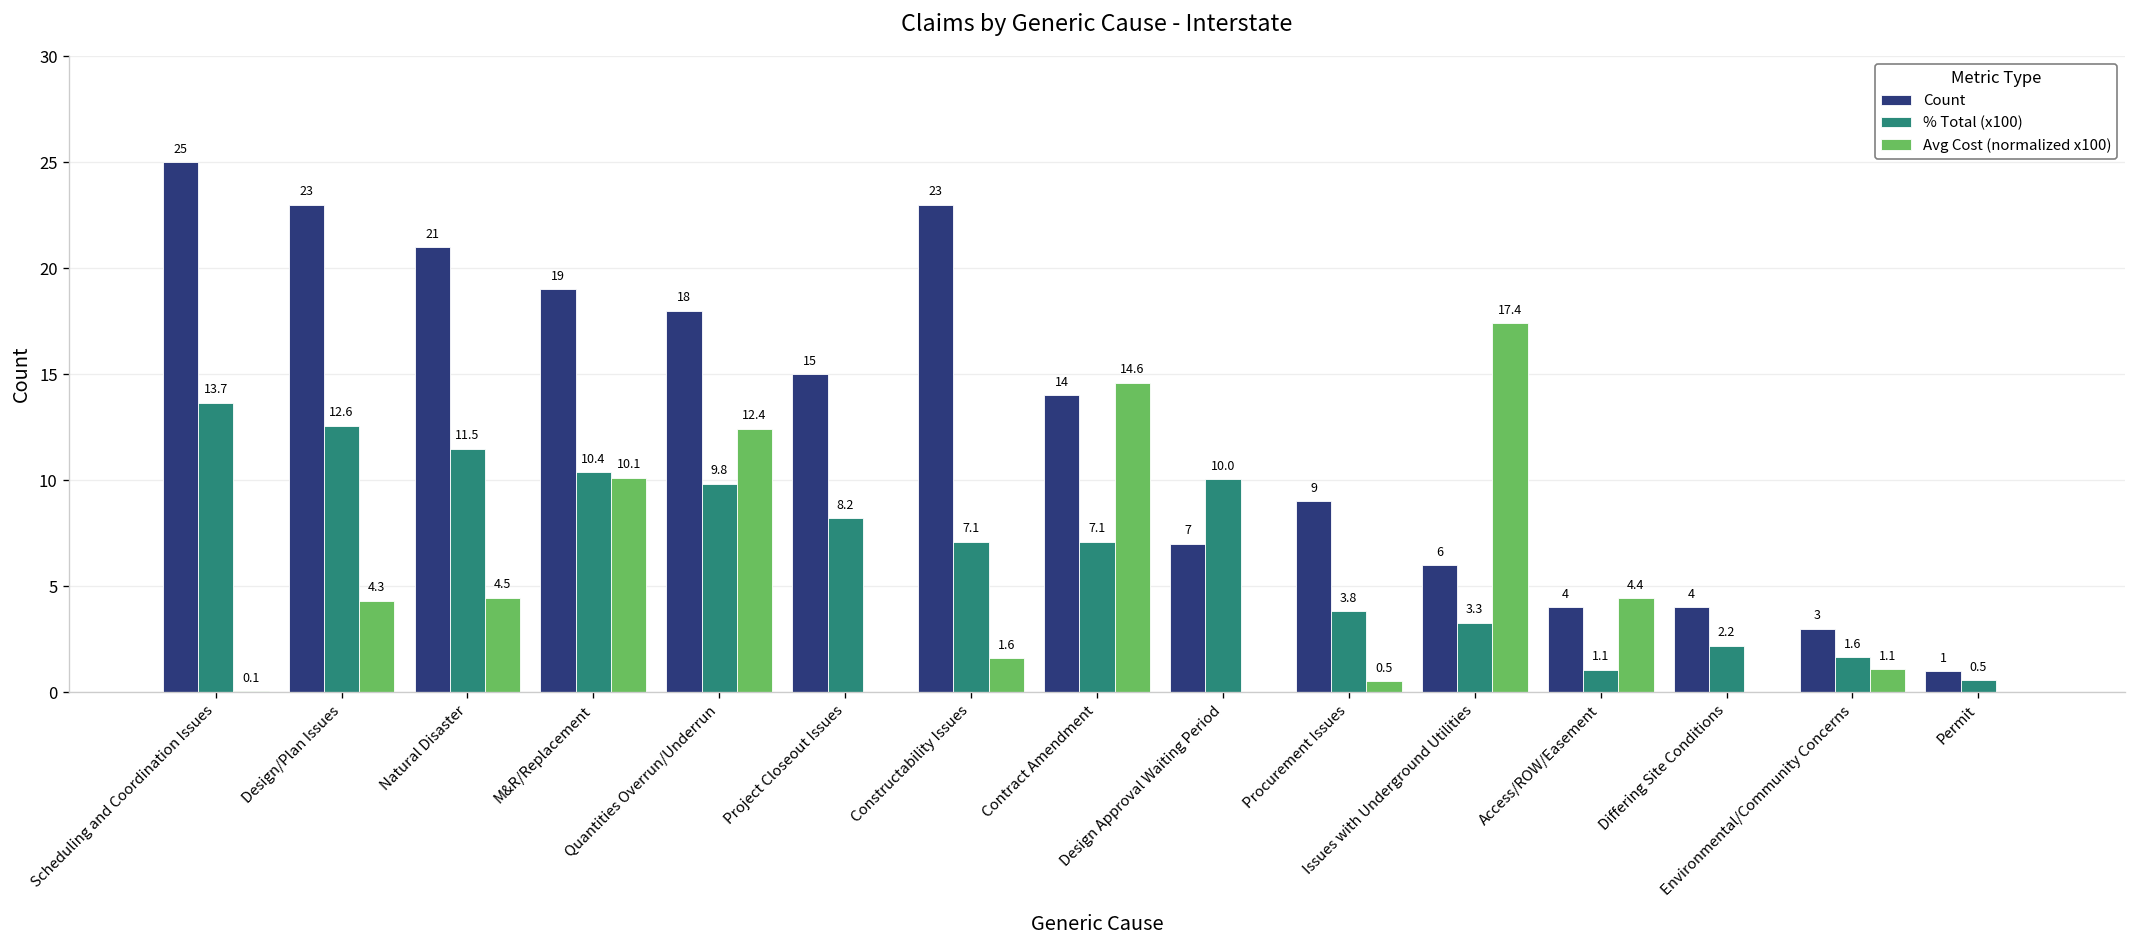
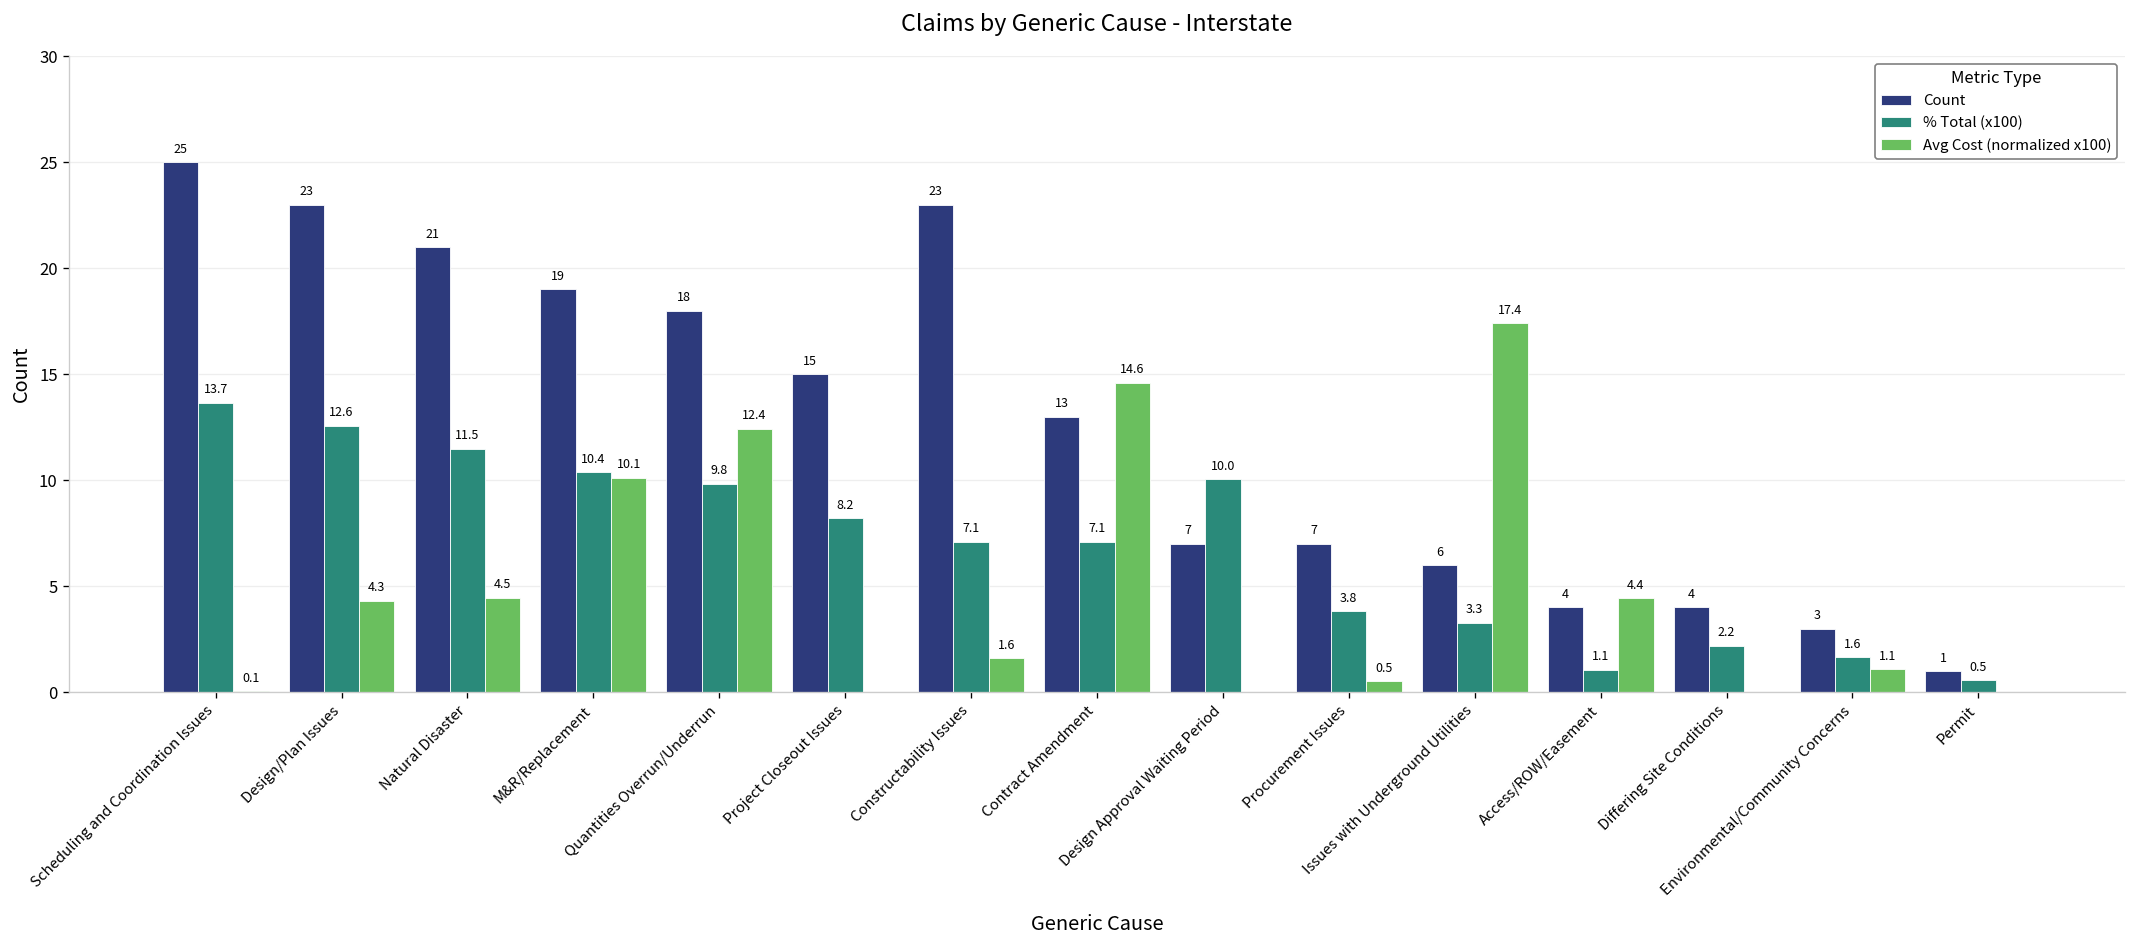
  {
    "Count": {
      "Scheduling and Coordination Issues": 25,
      "Design/Plan Issues": 23,
      "Natural Disaster": 21,
      "M&R/Replacement": 19,
      "Quantities Overrun/Underrun": 18,
      "Project Closeout Issues": 15,
      "Constructability Issues": 23,
-     "Contract Amendment": 14,
+     "Contract Amendment": 13,
      "Design Approval Waiting Period": 7,
-     "Procurement Issues": 9,
+     "Procurement Issues": 7,
      "Issues with Underground Utilities": 6,
      "Access/ROW/Easement": 4,
      "Differing Site Conditions": 4,
      "Environmental/Community Concerns": 3,
      "Permit": 1
    },
    "% Total (x100)": {
      "Scheduling and Coordination Issues": 13.7,
      "Design/Plan Issues": 12.6,
      "Natural Disaster": 11.5,
      "M&R/Replacement": 10.4,
      "Quantities Overrun/Underrun": 9.8,
      "Project Closeout Issues": 8.2,
      "Constructability Issues": 7.1,
      "Contract Amendment": 7.1,
      "Design Approval Waiting Period": 10.0,
      "Procurement Issues": 3.8,
      "Issues with Underground Utilities": 3.3,
      "Access/ROW/Easement": 1.1,
      "Differing Site Conditions": 2.2,
      "Environmental/Community Concerns": 1.6,
      "Permit": 0.5
    },
    "Avg Cost (normalized x100)": {
      "Scheduling and Coordination Issues": 0.1,
      "Design/Plan Issues": 4.3,
      "Natural Disaster": 4.5,
      "M&R/Replacement": 10.1,
      "Quantities Overrun/Underrun": 12.4,
      "Constructability Issues": 1.6,
      "Contract Amendment": 14.6,
      "Procurement Issues": 0.5,
      "Issues with Underground Utilities": 17.4,
      "Access/ROW/Easement": 4.4,
      "Environmental/Community Concerns": 1.1
    }
  }
